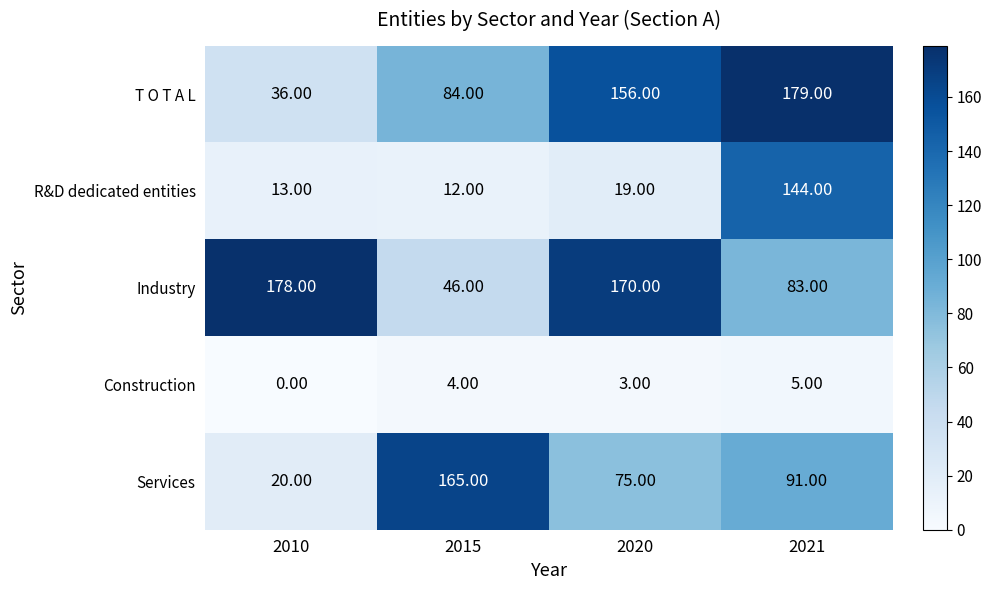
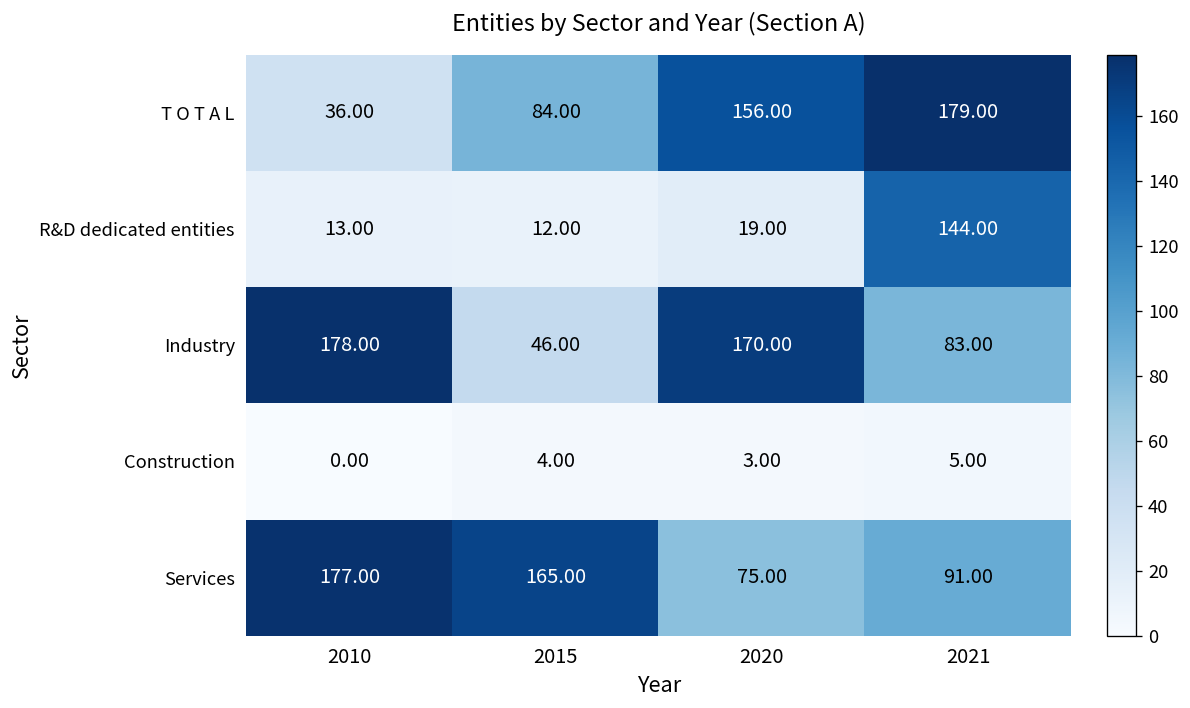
  {
    "T O T A L": {
      "2010": 36.00,
      "2015": 84.00,
      "2020": 156.00,
      "2021": 179.00
    },
    "R&D dedicated entities": {
      "2010": 13.00,
      "2015": 12.00,
      "2020": 19.00,
      "2021": 144.00
    },
    "Industry": {
      "2010": 178.00,
      "2015": 46.00,
      "2020": 170.00,
      "2021": 83.00
    },
    "Construction": {
      "2010": 0.00,
      "2015": 4.00,
      "2020": 3.00,
      "2021": 5.00
    },
    "Services": {
-     "2010": 20.00,
+     "2010": 177.00,
      "2015": 165.00,
      "2020": 75.00,
      "2021": 91.00
    }
  }
